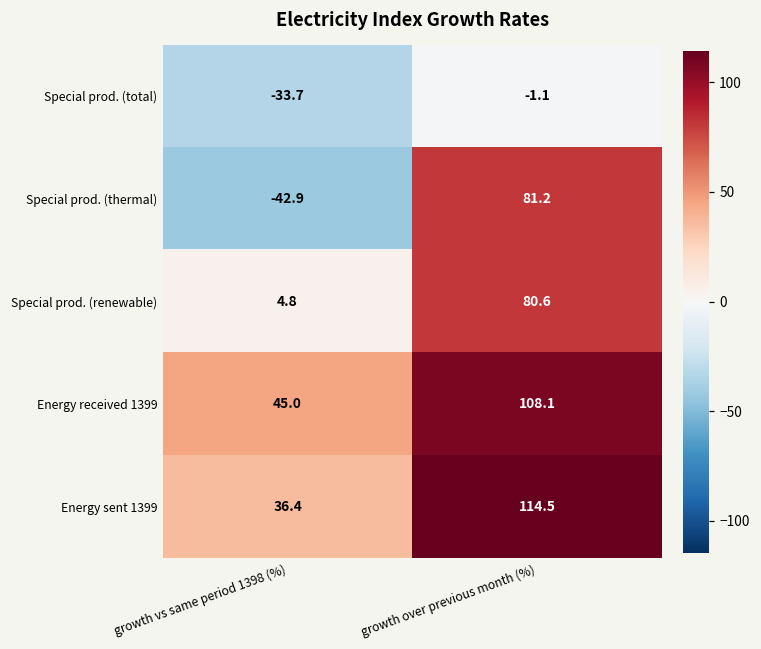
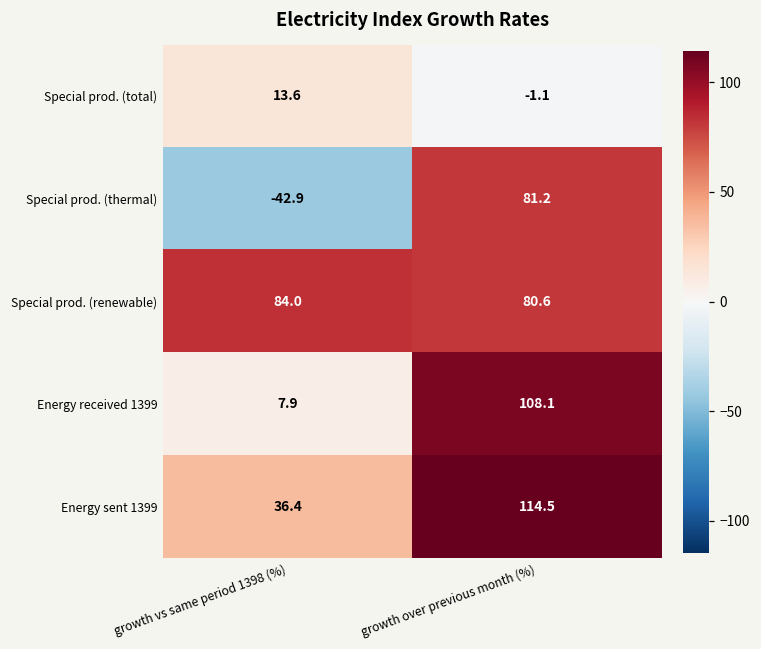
  {
    "Special prod. (total)": {
-     "growth vs same period 1398 (%)": -33.7,
+     "growth vs same period 1398 (%)": 13.6,
      "growth over previous month (%)": -1.1
    },
    "Special prod. (thermal)": {
      "growth vs same period 1398 (%)": -42.9,
      "growth over previous month (%)": 81.2
    },
    "Special prod. (renewable)": {
-     "growth vs same period 1398 (%)": 4.8,
+     "growth vs same period 1398 (%)": 84.0,
      "growth over previous month (%)": 80.6
    },
    "Energy received 1399": {
-     "growth vs same period 1398 (%)": 45.0,
+     "growth vs same period 1398 (%)": 7.9,
      "growth over previous month (%)": 108.1
    },
    "Energy sent 1399": {
      "growth vs same period 1398 (%)": 36.4,
      "growth over previous month (%)": 114.5
    }
  }
